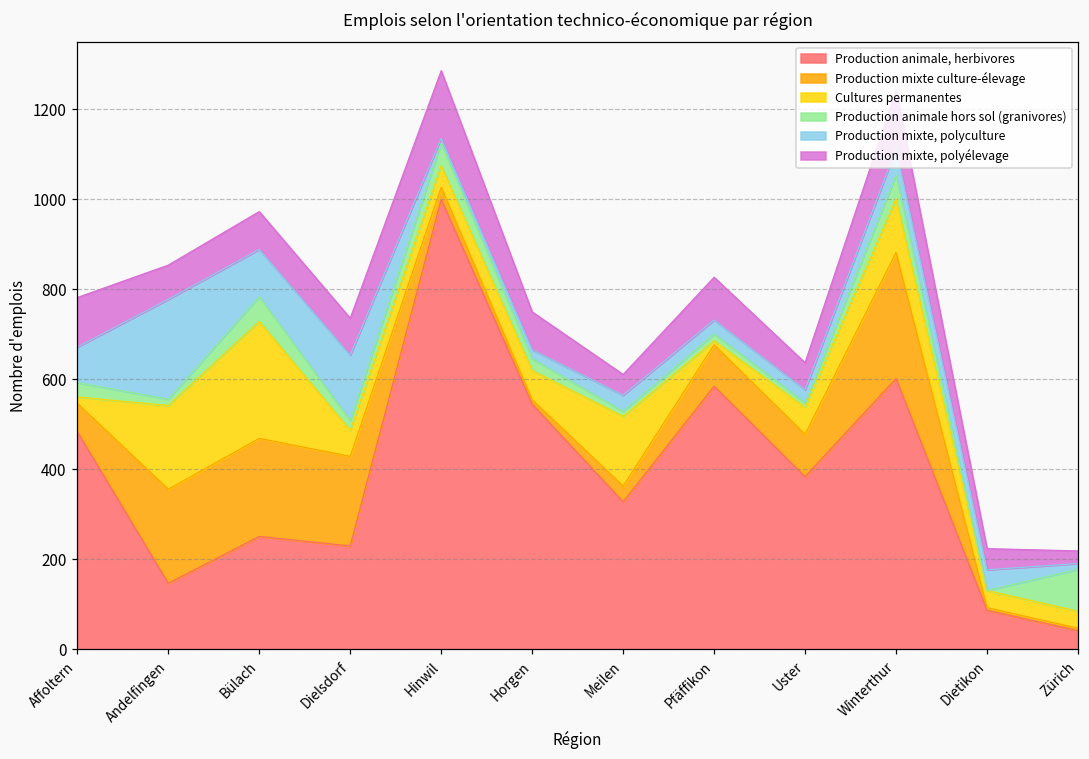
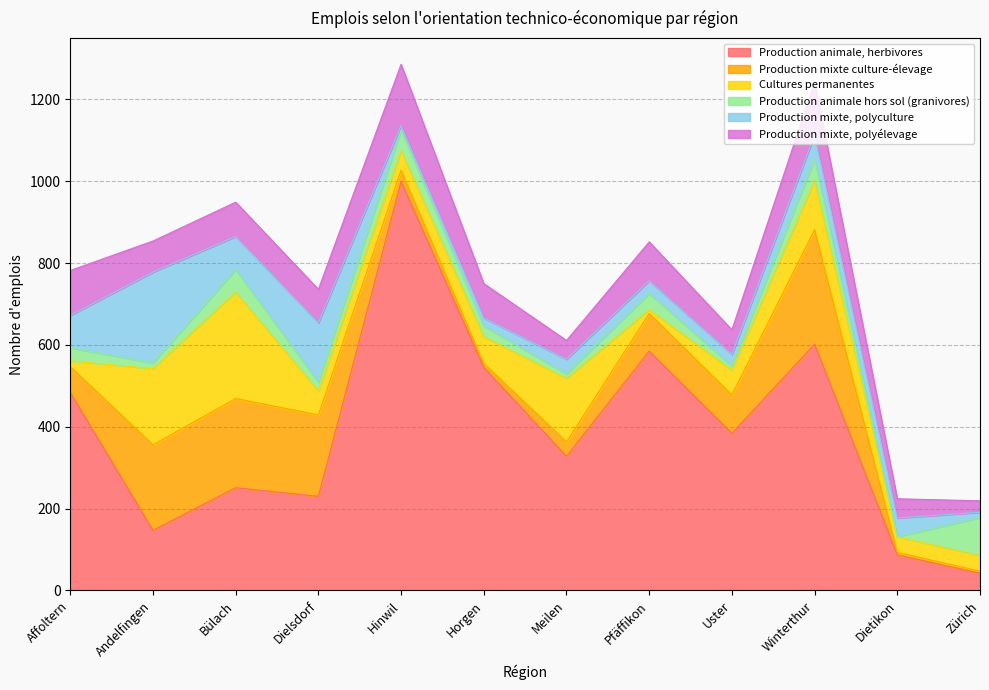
  {
    "Production animale, herbivores": {
      "Affoltern": 480,
      "Andelfingen": 150,
      "Bülach": 250,
      "Dielsdorf": 230,
      "Hinwil": 1000,
      "Horgen": 550,
      "Meilen": 330,
      "Pfäffikon": 590,
      "Uster": 380,
      "Winterthur": 600
    },
    "Production animale hors sol (granivores)": {
      "Affoltern": 30,
      "Andelfingen": 10,
      "Bülach": 60,
      "Dielsdorf": 20,
      "Hinwil": 50,
      "Horgen": 30,
      "Meilen": 10,
-     "Pfäffikon": 20,
+     "Pfäffikon": 40,
      "Uster": 10,
      "Winterthur": 50,
      "Zürich": 90
    },
    "Production mixte, polyculture": {
      "Affoltern": 80,
      "Andelfingen": 220,
-     "Bülach": 110,
+     "Bülach": 80,
      "Dielsdorf": 150,
      "Hinwil": 10,
      "Horgen": 20,
      "Meilen": 40,
      "Pfäffikon": 30,
      "Uster": 30,
      "Dietikon": 50,
      "Zürich": 10
    },
    "Production mixte, polyélevage": {
      "Affoltern": 110,
      "Andelfingen": 80,
      "Bülach": 80,
      "Dielsdorf": 80,
      "Hinwil": 150,
      "Horgen": 80,
      "Meilen": 50,
      "Pfäffikon": 100,
      "Uster": 60,
      "Dietikon": 50,
      "Zürich": 30
    }
  }
